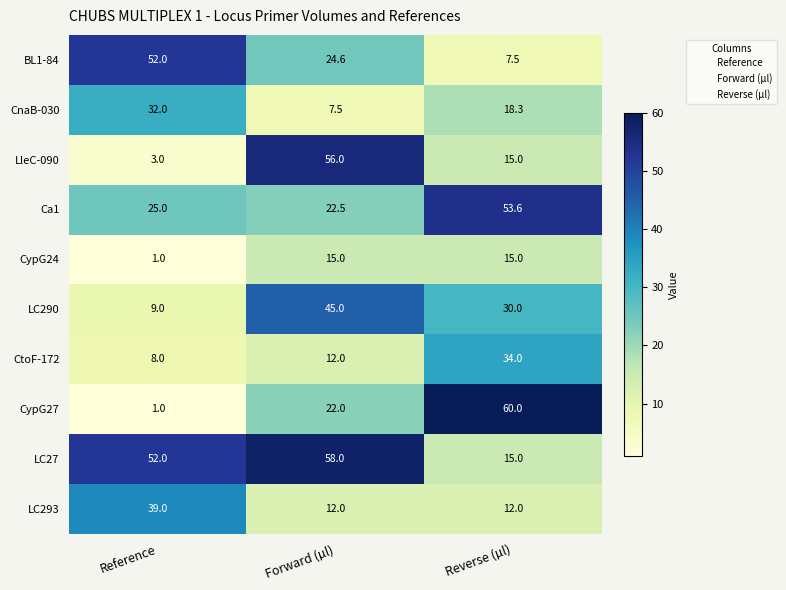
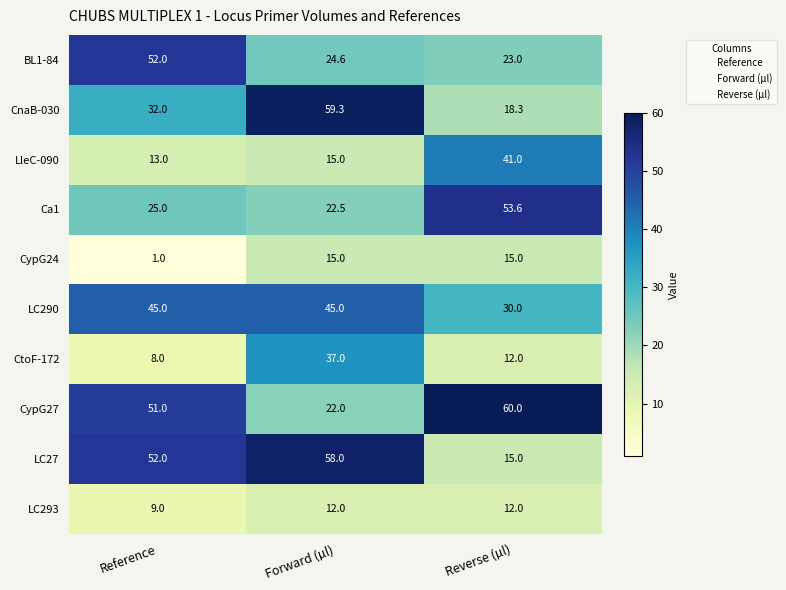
  {
    "BL1-84": {
-     "Reverse (µl)": 7.5
+     "Reverse (µl)": 23.0
    },
    "CnaB-030": {
-     "Forward (µl)": 7.5
+     "Forward (µl)": 59.3
    },
    "LleC-090": {
-     "Reference": 3.0,
-     "Forward (µl)": 56.0,
-     "Reverse (µl)": 15.0
+     "Reference": 13.0,
+     "Forward (µl)": 15.0,
+     "Reverse (µl)": 41.0
    },
    "LC290": {
-     "Reference": 9.0
+     "Reference": 45.0
    },
    "CtoF-172": {
-     "Forward (µl)": 12.0,
-     "Reverse (µl)": 34.0
+     "Forward (µl)": 37.0,
+     "Reverse (µl)": 12.0
    },
    "CypG27": {
-     "Reference": 1.0
+     "Reference": 51.0
    },
    "LC293": {
-     "Reference": 39.0
+     "Reference": 9.0
    }
  }
